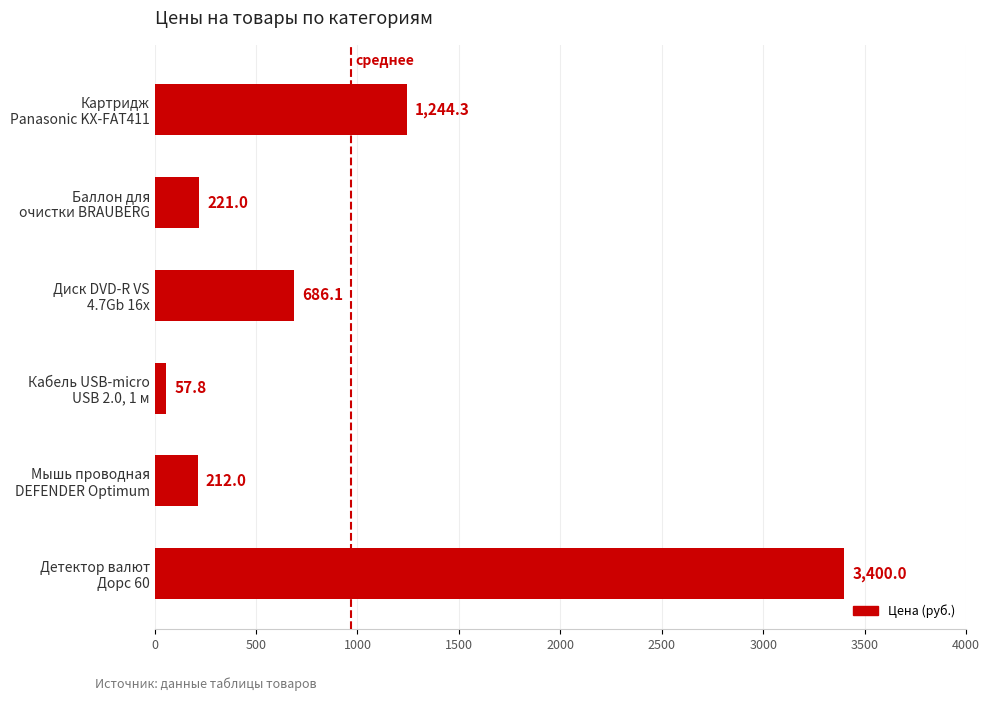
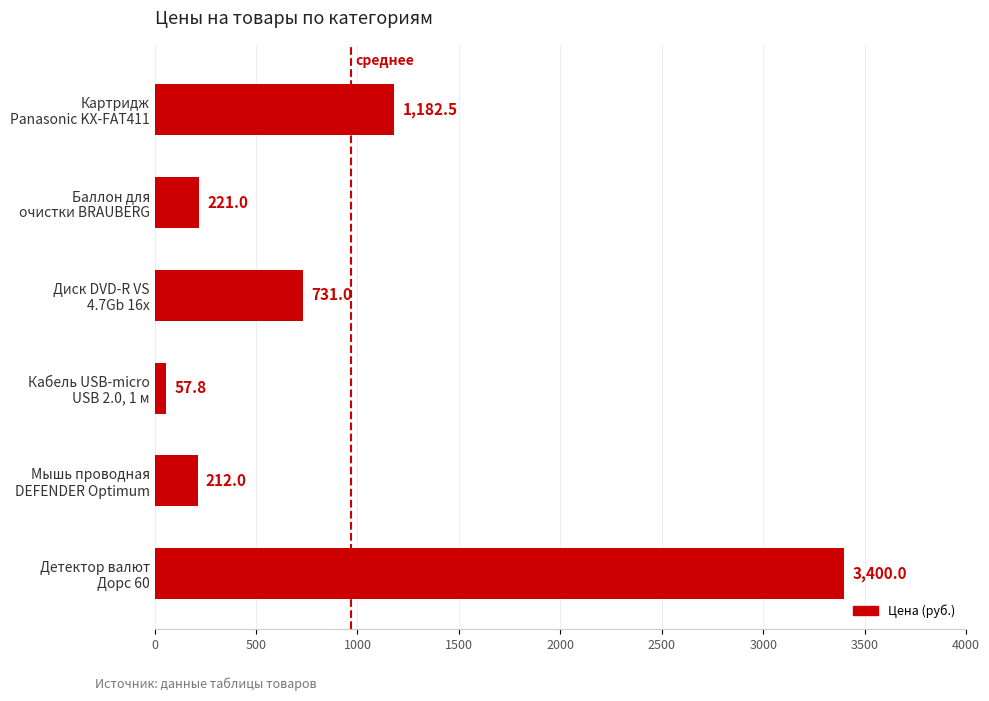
  {
-   "Картридж Panasonic KX-FAT411": "1,244.3",
+   "Картридж Panasonic KX-FAT411": "1,182.5",
    "Баллон для очистки BRAUBERG": "221.0",
-   "Диск DVD-R VS 4.7Gb 16x": "686.1",
+   "Диск DVD-R VS 4.7Gb 16x": "731.0",
    "Кабель USB-micro USB 2.0, 1 м": "57.8",
    "Мышь проводная DEFENDER Optimum": "212.0",
    "Детектор валют Дорс 60": "3,400.0"
  }
